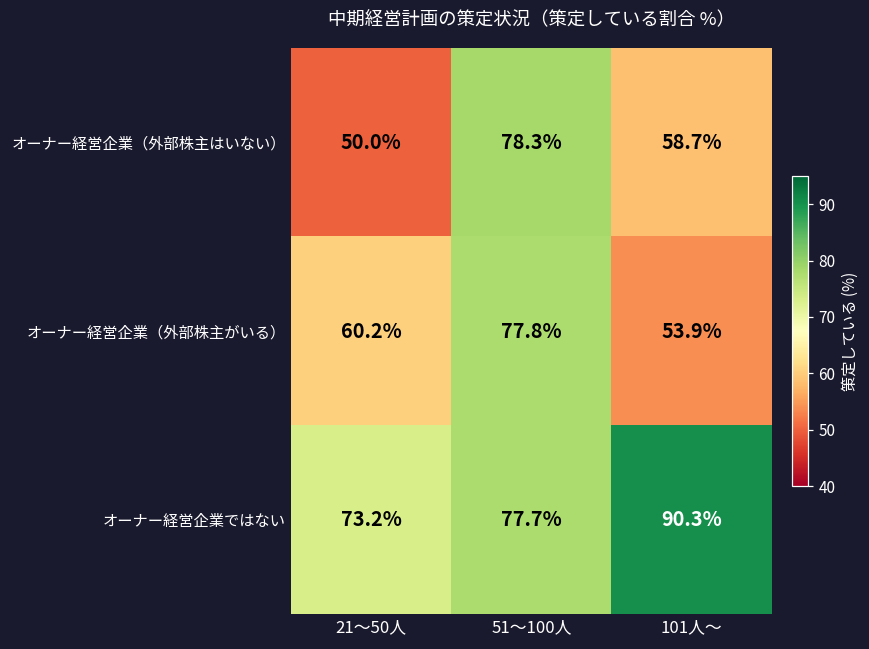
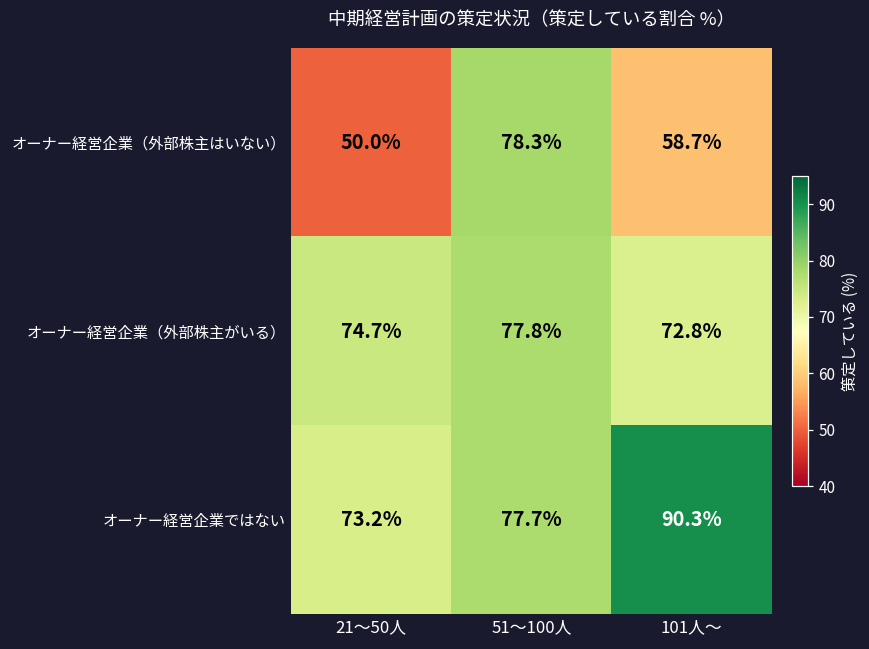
  {
    "オーナー経営企業（外部株主はいない）": {
      "21～50人": "50.0%",
      "51～100人": "78.3%",
      "101人～": "58.7%"
    },
    "オーナー経営企業（外部株主がいる）": {
-     "21～50人": "60.2%",
+     "21～50人": "74.7%",
      "51～100人": "77.8%",
-     "101人～": "53.9%"
+     "101人～": "72.8%"
    },
    "オーナー経営企業ではない": {
      "21～50人": "73.2%",
      "51～100人": "77.7%",
      "101人～": "90.3%"
    }
  }
